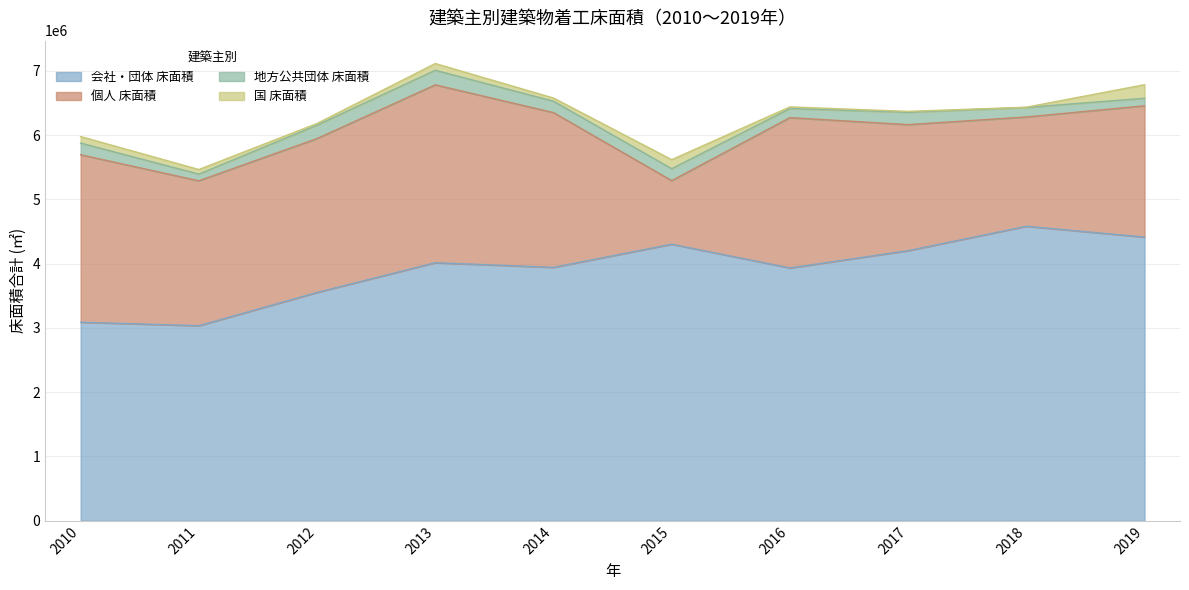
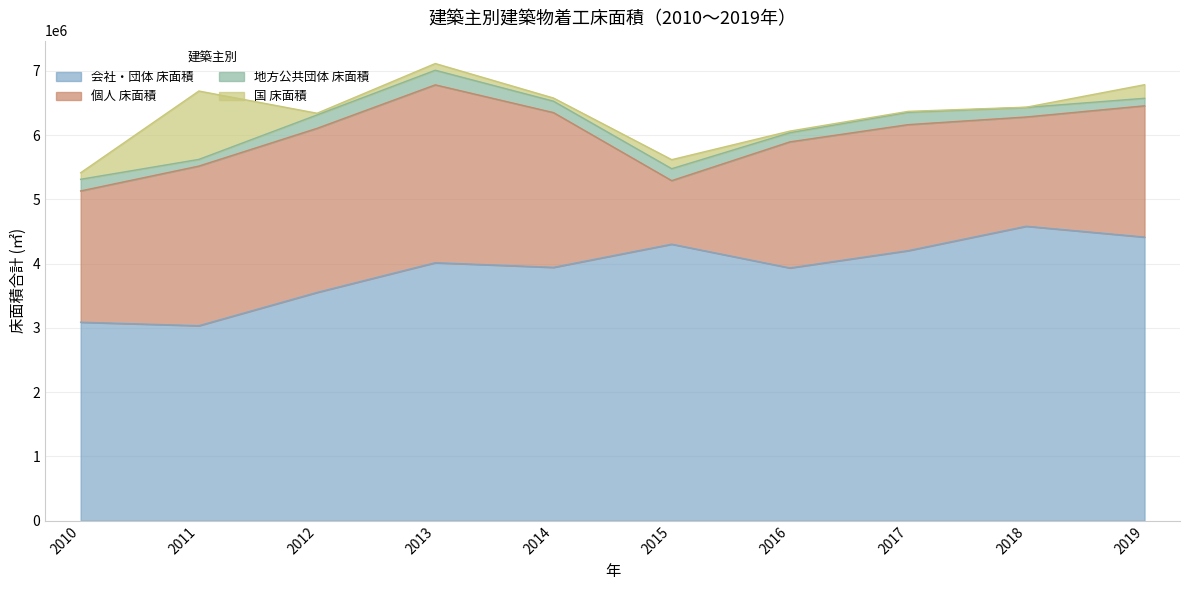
  {
    "個人 床面積": {
-     "2010": 2600000,
-     "2011": 2300000,
-     "2012": 2400000,
+     "2010": 2000000,
+     "2011": 2500000,
+     "2012": 2600000,
      "2013": 2800000,
      "2014": 2400000,
      "2015": 1000000,
-     "2016": 2300000,
+     "2016": 2000000,
      "2017": 2000000,
      "2018": 1700000,
      "2019": 2000000
    },
    "国 床面積": {
      "2010": 100000,
-     "2011": 100000,
+     "2011": 1100000,
      "2013": 100000,
      "2014": 0,
      "2015": 100000,
      "2019": 200000
    }
  }
